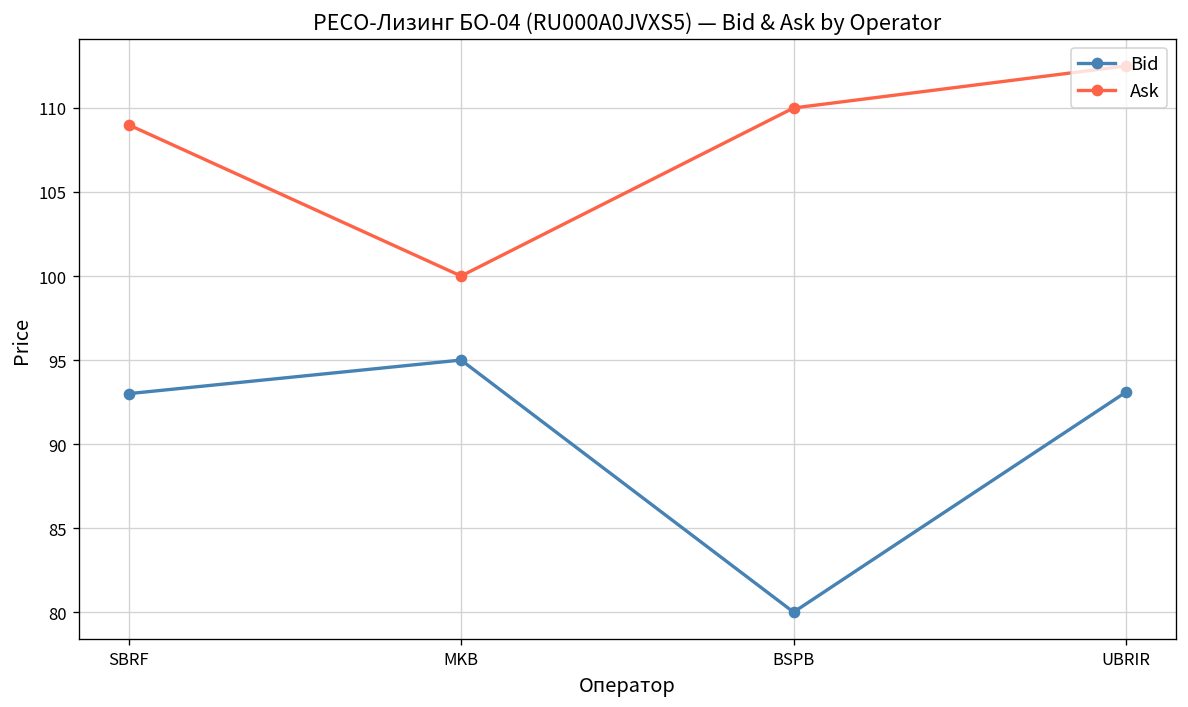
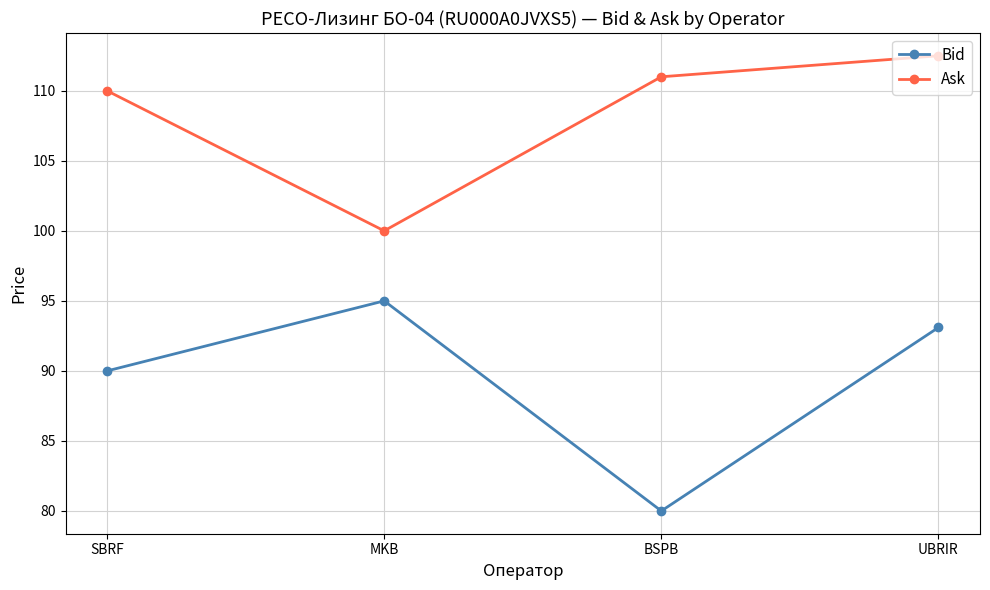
  {
    "Bid": {
-     "SBRF": 93,
+     "SBRF": 90,
      "MKB": 95,
      "BSPB": 80,
      "UBRIR": 93
    },
    "Ask": {
-     "SBRF": 109,
+     "SBRF": 110,
      "MKB": 100,
-     "BSPB": 110
+     "BSPB": 111
    }
  }
